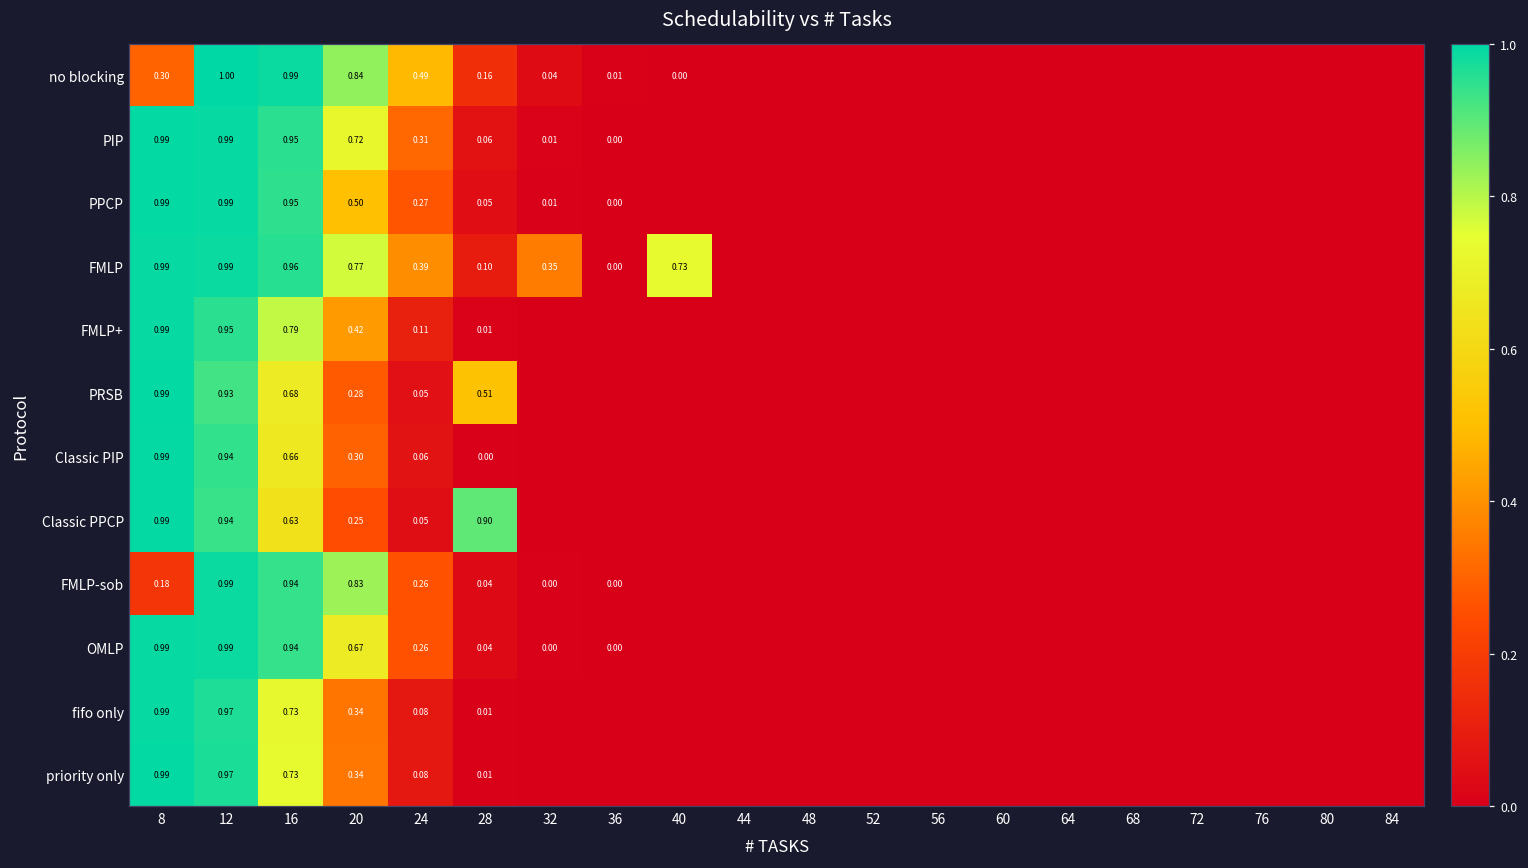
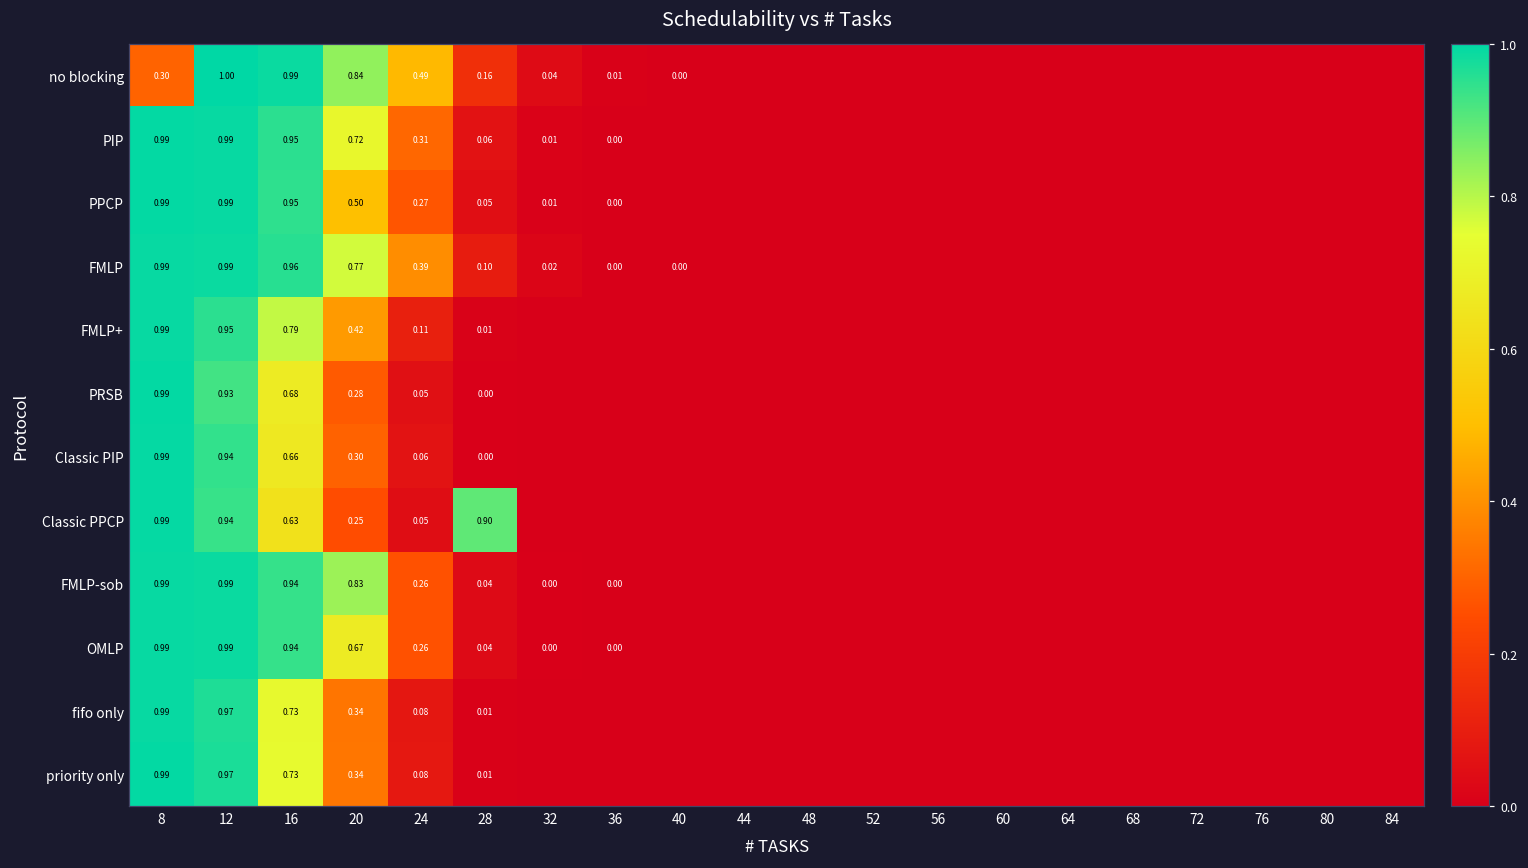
  {
    "no blocking": {
      "8": 0.30,
      "12": 1.00,
      "16": 0.99,
      "20": 0.84,
      "24": 0.49,
      "28": 0.16,
      "32": 0.04,
      "36": 0.01,
      "40": 0.00
    },
    "PIP": {
      "8": 0.99,
      "12": 0.99,
      "16": 0.95,
      "20": 0.72,
      "24": 0.31,
      "28": 0.06,
      "32": 0.01,
      "36": 0.00
    },
    "PPCP": {
      "8": 0.99,
      "12": 0.99,
      "16": 0.95,
      "20": 0.50,
      "24": 0.27,
      "28": 0.05,
      "32": 0.01,
      "36": 0.00
    },
    "FMLP": {
      "8": 0.99,
      "12": 0.99,
      "16": 0.96,
      "20": 0.77,
      "24": 0.39,
      "28": 0.10,
-     "32": 0.35,
+     "32": 0.02,
      "36": 0.00,
-     "40": 0.73
+     "40": 0.00
    },
    "FMLP+": {
      "8": 0.99,
      "12": 0.95,
      "16": 0.79,
      "20": 0.42,
      "24": 0.11,
      "28": 0.01
    },
    "PRSB": {
      "8": 0.99,
      "12": 0.93,
      "16": 0.68,
      "20": 0.28,
      "24": 0.05,
-     "28": 0.51
+     "28": 0.00
    },
    "Classic PIP": {
      "8": 0.99,
      "12": 0.94,
      "16": 0.66,
      "20": 0.30,
      "24": 0.06,
      "28": 0.00
    },
    "Classic PPCP": {
      "8": 0.99,
      "12": 0.94,
      "16": 0.63,
      "20": 0.25,
      "24": 0.05,
      "28": 0.90
    },
    "FMLP-sob": {
-     "8": 0.18,
+     "8": 0.99,
      "12": 0.99,
      "16": 0.94,
      "20": 0.83,
      "24": 0.26,
      "28": 0.04,
      "32": 0.00,
      "36": 0.00
    },
    "OMLP": {
      "8": 0.99,
      "12": 0.99,
      "16": 0.94,
      "20": 0.67,
      "24": 0.26,
      "28": 0.04,
      "32": 0.00,
      "36": 0.00
    },
    "fifo only": {
      "8": 0.99,
      "12": 0.97,
      "16": 0.73,
      "20": 0.34,
      "24": 0.08,
      "28": 0.01
    },
    "priority only": {
      "8": 0.99,
      "12": 0.97,
      "16": 0.73,
      "20": 0.34,
      "24": 0.08,
      "28": 0.01
    }
  }
